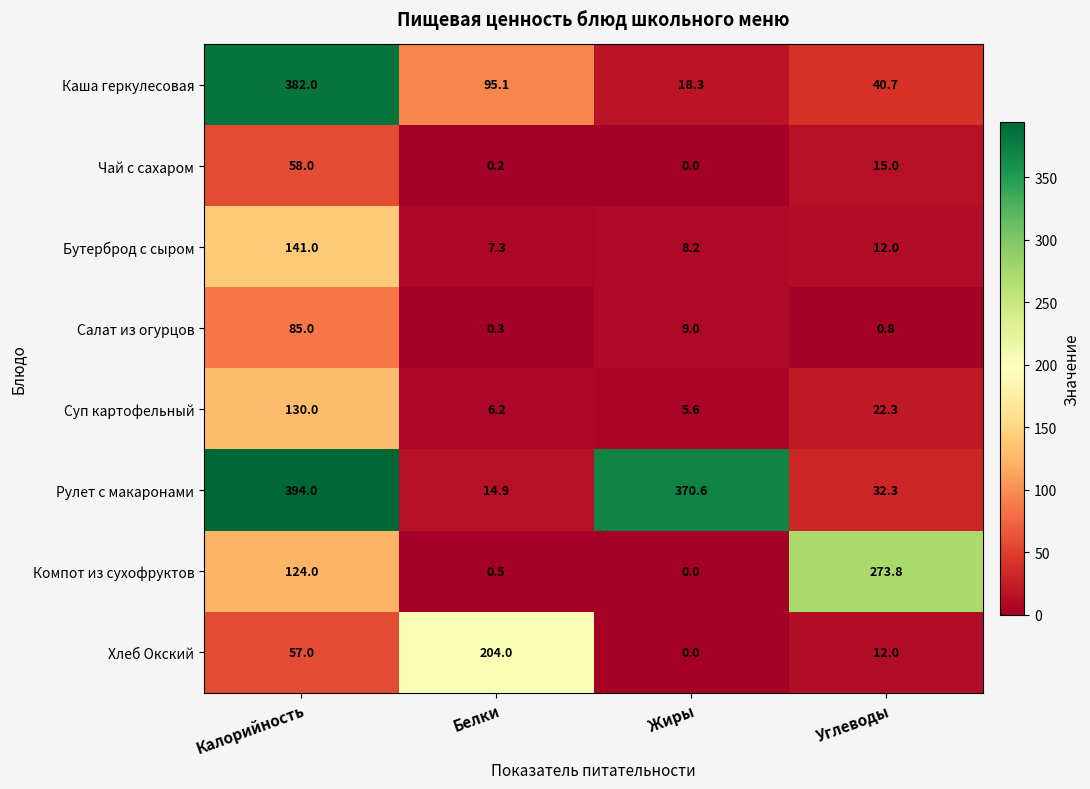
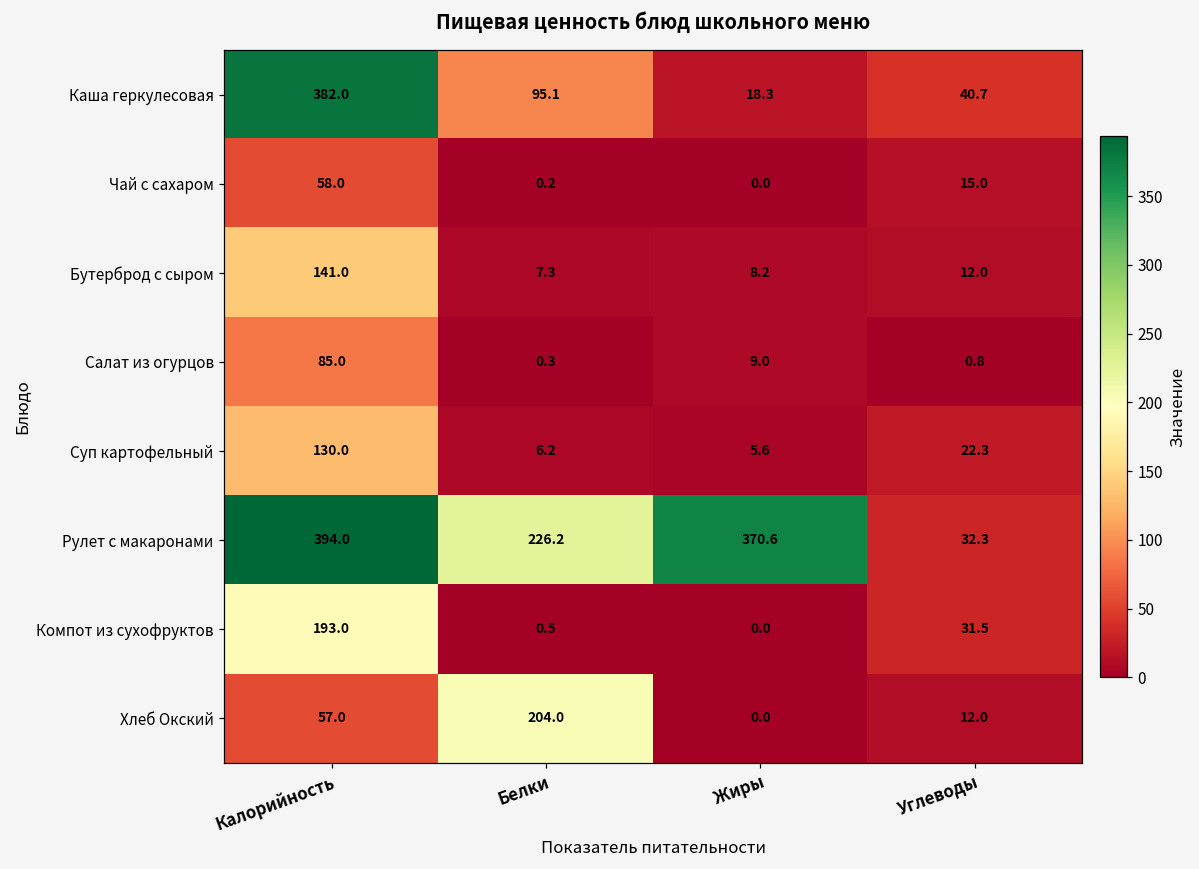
  {
    "Каша геркулесовая": {
      "Калорийность": 382.0,
      "Белки": 95.1,
      "Жиры": 18.3,
      "Углеводы": 40.7
    },
    "Чай с сахаром": {
      "Калорийность": 58.0,
      "Белки": 0.2,
      "Жиры": 0.0,
      "Углеводы": 15.0
    },
    "Бутерброд с сыром": {
      "Калорийность": 141.0,
      "Белки": 7.3,
      "Жиры": 8.2,
      "Углеводы": 12.0
    },
    "Салат из огурцов": {
      "Калорийность": 85.0,
      "Белки": 0.3,
      "Жиры": 9.0,
      "Углеводы": 0.8
    },
    "Суп картофельный": {
      "Калорийность": 130.0,
      "Белки": 6.2,
      "Жиры": 5.6,
      "Углеводы": 22.3
    },
    "Рулет с макаронами": {
      "Калорийность": 394.0,
-     "Белки": 14.9,
+     "Белки": 226.2,
      "Жиры": 370.6,
      "Углеводы": 32.3
    },
    "Компот из сухофруктов": {
-     "Калорийность": 124.0,
+     "Калорийность": 193.0,
      "Белки": 0.5,
      "Жиры": 0.0,
-     "Углеводы": 273.8
+     "Углеводы": 31.5
    },
    "Хлеб Окский": {
      "Калорийность": 57.0,
      "Белки": 204.0,
      "Жиры": 0.0,
      "Углеводы": 12.0
    }
  }
